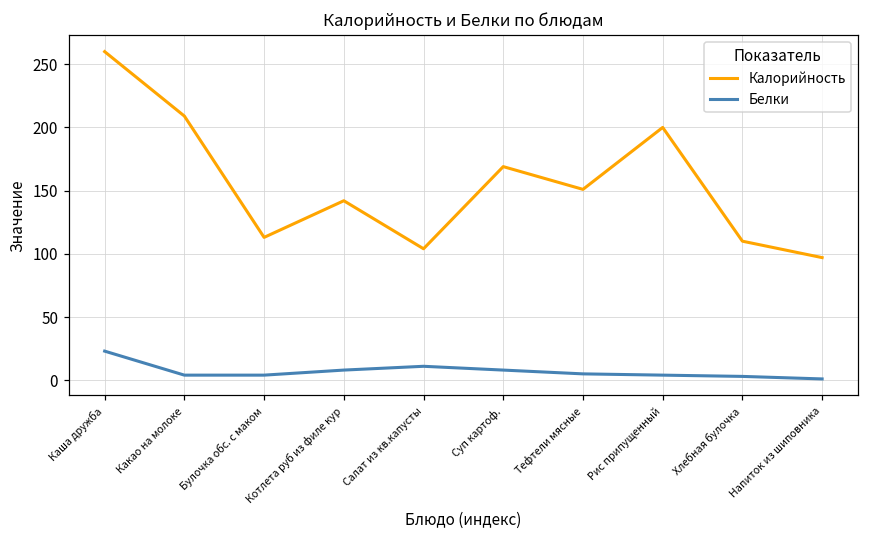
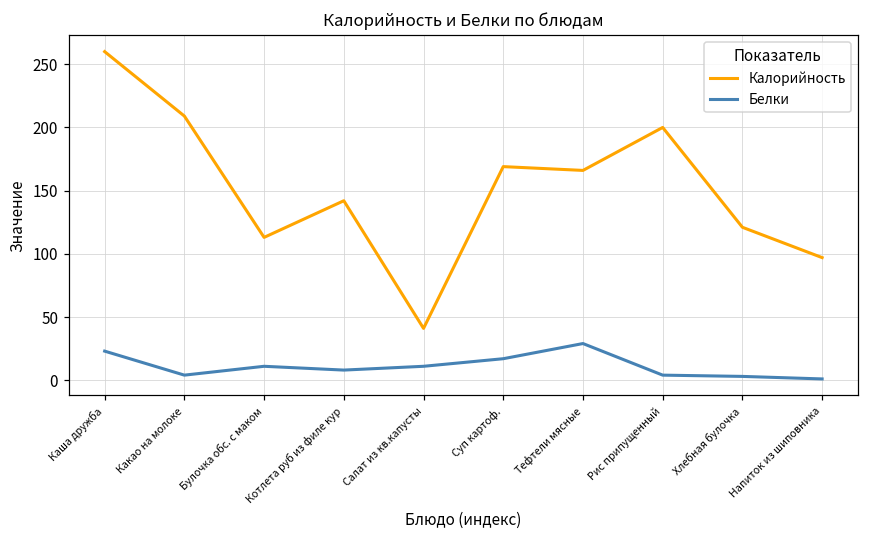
  {
    "Калорийность": {
      "Каша дружба": 260,
      "Какао на молоке": 209,
      "Булочка обс. с маком": 113,
      "Котлета руб из филе кур": 142,
-     "Салат из кв.капусты": 104,
+     "Салат из кв.капусты": 41,
      "Суп картоф.": 169,
-     "Тефтели мясные": 151,
+     "Тефтели мясные": 166,
      "Рис припущенный": 200,
-     "Хлебная булочка": 110,
+     "Хлебная булочка": 121,
      "Напиток из шиповника": 97
    },
    "Белки": {
      "Каша дружба": 23,
      "Какао на молоке": 4,
-     "Булочка обс. с маком": 4,
+     "Булочка обс. с маком": 11,
      "Котлета руб из филе кур": 8,
      "Салат из кв.капусты": 11,
-     "Суп картоф.": 8,
-     "Тефтели мясные": 5,
+     "Суп картоф.": 17,
+     "Тефтели мясные": 29,
      "Рис припущенный": 4,
      "Хлебная булочка": 3,
      "Напиток из шиповника": 1
    }
  }
